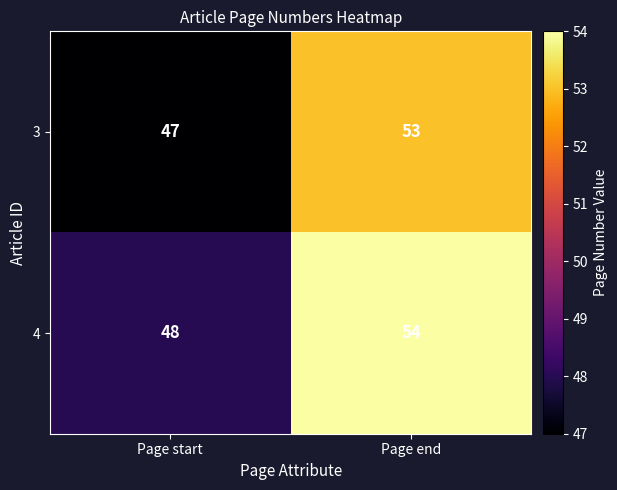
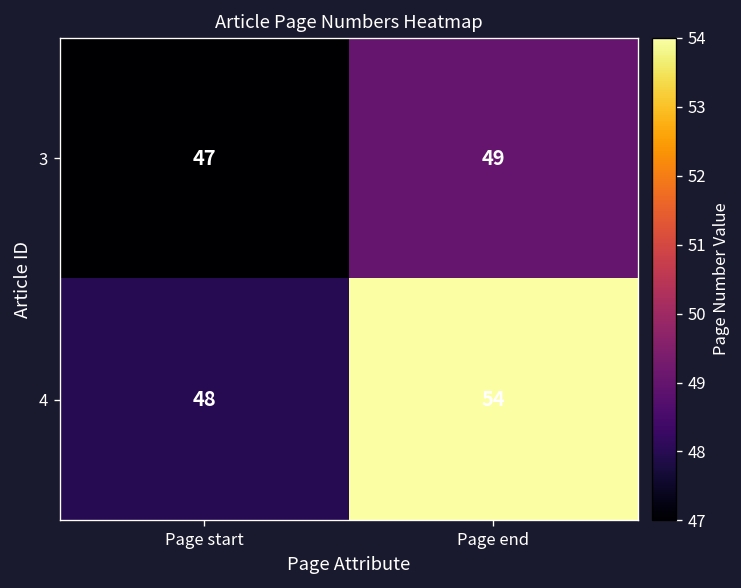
  {
    "3": {
      "Page start": 47,
-     "Page end": 53
+     "Page end": 49
    },
    "4": {
      "Page start": 48,
      "Page end": 54
    }
  }
